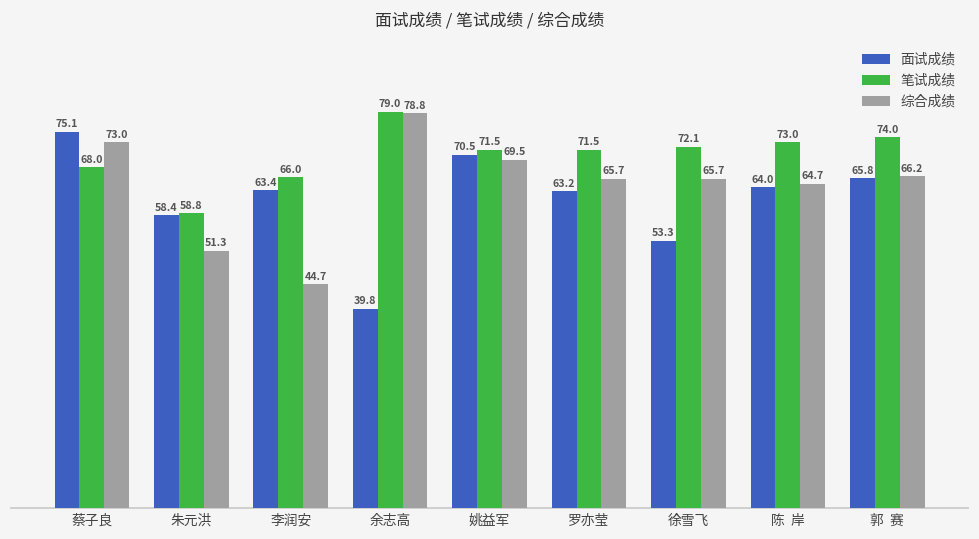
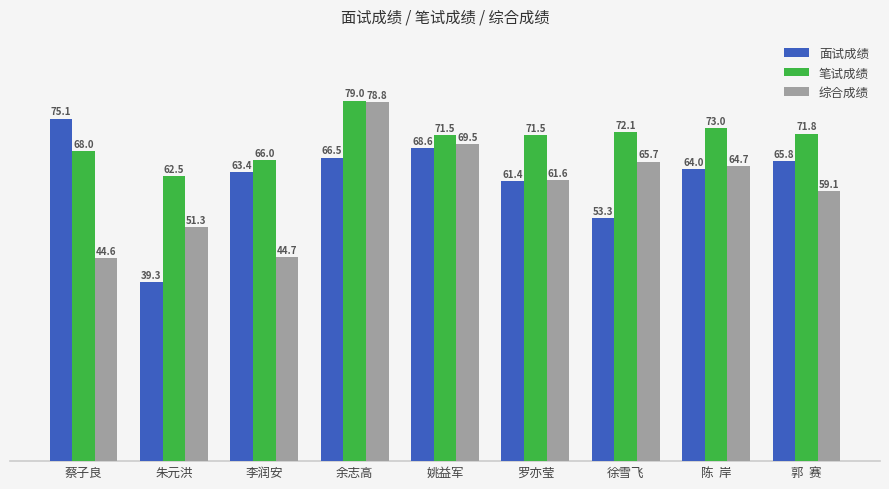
  {
    "面试成绩": {
      "蔡子良": 75.1,
-     "朱元洪": 58.4,
+     "朱元洪": 39.3,
      "李润安": 63.4,
-     "余志高": 39.8,
-     "姚益军": 70.5,
-     "罗亦莹": 63.2,
+     "余志高": 66.5,
+     "姚益军": 68.6,
+     "罗亦莹": 61.4,
      "徐雪飞": 53.3,
      "陈 岸": 64.0,
      "郭 赛": 65.8
    },
    "笔试成绩": {
      "蔡子良": 68.0,
-     "朱元洪": 58.8,
+     "朱元洪": 62.5,
      "李润安": 66.0,
      "余志高": 79.0,
      "姚益军": 71.5,
      "罗亦莹": 71.5,
      "徐雪飞": 72.1,
      "陈 岸": 73.0,
-     "郭 赛": 74.0
+     "郭 赛": 71.8
    },
    "综合成绩": {
-     "蔡子良": 73.0,
+     "蔡子良": 44.6,
      "朱元洪": 51.3,
      "李润安": 44.7,
      "余志高": 78.8,
      "姚益军": 69.5,
-     "罗亦莹": 65.7,
+     "罗亦莹": 61.6,
      "徐雪飞": 65.7,
      "陈 岸": 64.7,
-     "郭 赛": 66.2
+     "郭 赛": 59.1
    }
  }
